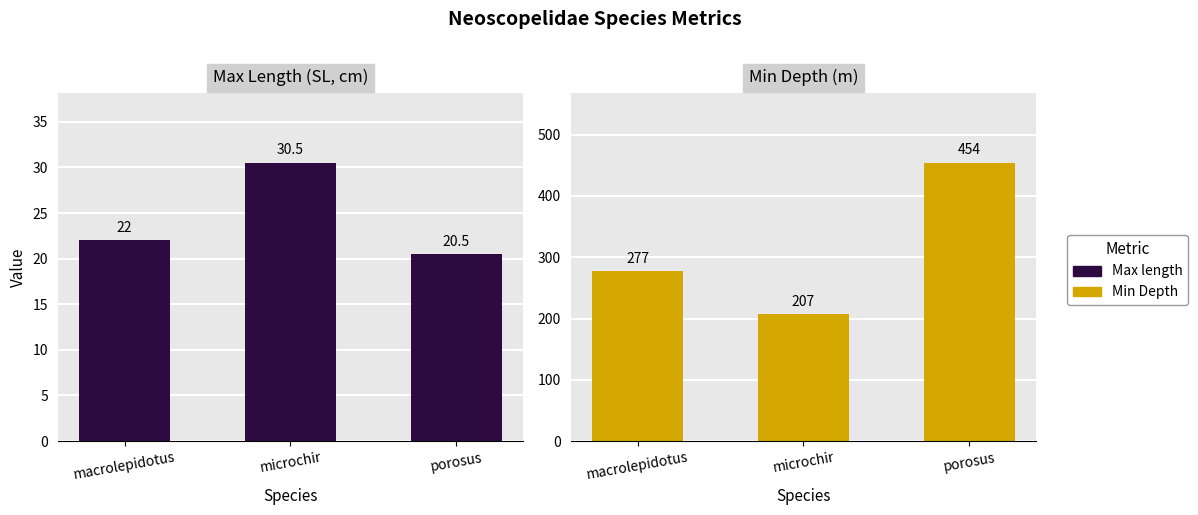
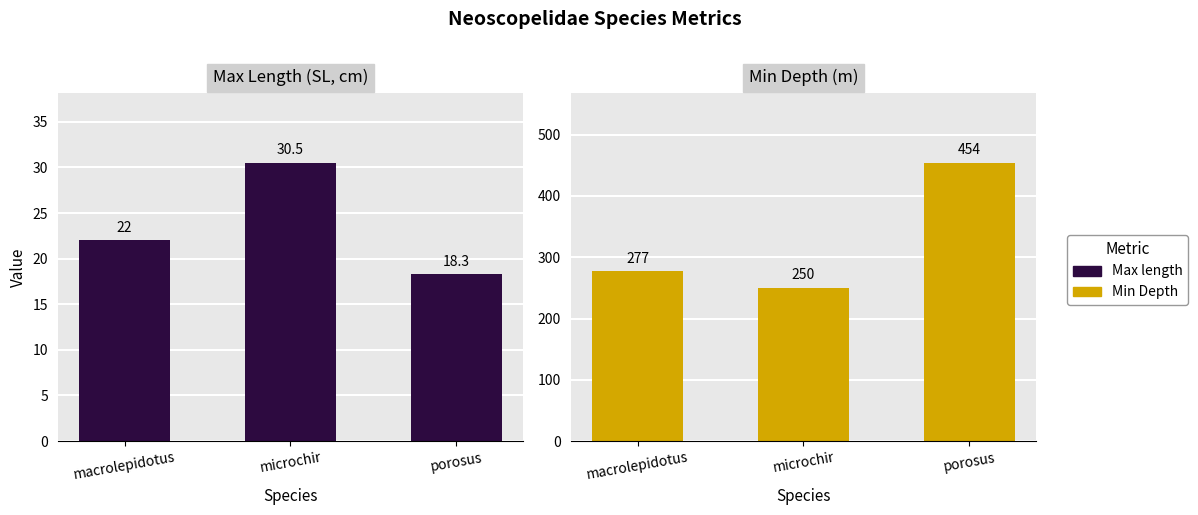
  {
    "Max Length (SL, cm)": {
      "macrolepidotus": 22,
      "microchir": 30.5,
-     "porosus": 20.5
+     "porosus": 18.3
    },
    "Min Depth (m)": {
      "macrolepidotus": 277,
-     "microchir": 207,
+     "microchir": 250,
      "porosus": 454
    }
  }
